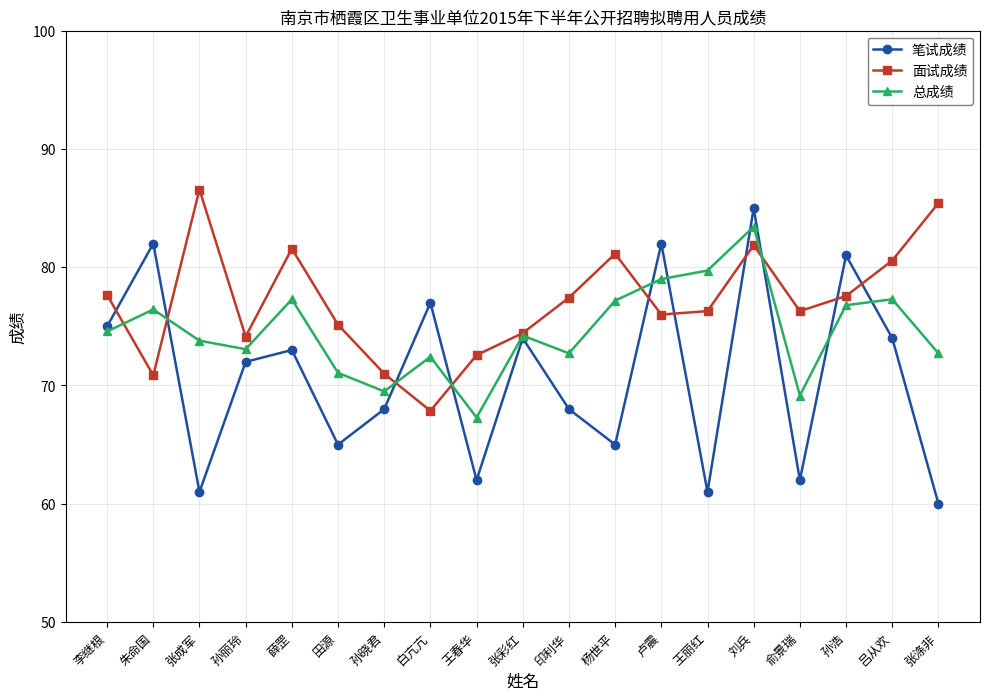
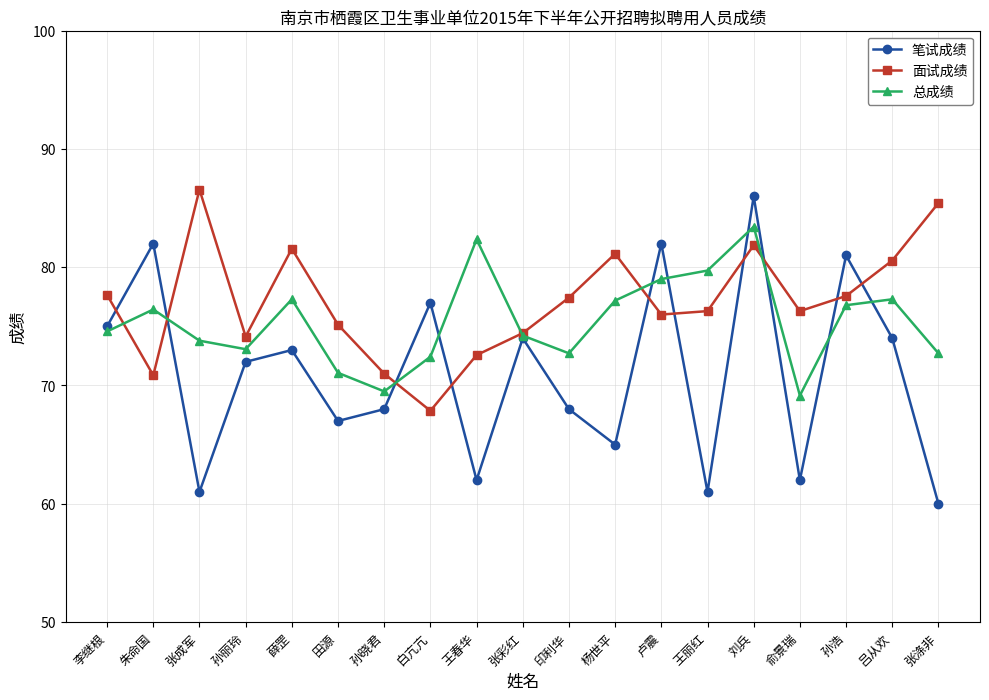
  {
    "笔试成绩": {
      "李继根": 75,
      "朱命国": 82,
      "张成军": 61,
      "孙丽玲": 72,
      "薛罡": 73,
-     "田源": 65,
+     "田源": 67,
      "孙晓君": 68,
      "白亢亢": 77,
      "王春华": 62,
      "张彩红": 74,
      "印利华": 68,
      "杨世平": 65,
      "卢震": 82,
      "王丽红": 61,
-     "刘兵": 85,
+     "刘兵": 86,
      "俞景瑞": 62,
      "孙浩": 81,
      "吕从欢": 74,
      "张涤非": 60
    },
    "面试成绩": {
      "李继根": 77.7,
      "朱命国": 70.9,
      "张成军": 86.6,
      "孙丽玲": 74.1,
      "薛罡": 81.6,
      "田源": 75.1,
      "孙晓君": 71.0,
      "白亢亢": 67.9,
      "王春华": 72.6,
      "印利华": 77.4,
      "杨世平": 81.1,
      "卢震": 76.0,
      "王丽红": 76.3,
      "刘兵": 81.9,
      "俞景瑞": 76.3,
      "孙浩": 77.6,
      "吕从欢": 80.6,
      "张涤非": 85.4
    },
    "总成绩": {
      "李继根": 74.6,
      "朱命国": 76.4,
      "张成军": 73.8,
      "孙丽玲": 73.1,
      "薛罡": 77.3,
      "田源": 71.1,
      "孙晓君": 69.5,
      "白亢亢": 72.4,
-     "王春华": 67.3,
+     "王春华": 82.4,
      "印利华": 72.7,
      "杨世平": 77.2,
      "卢震": 79.0,
      "王丽红": 79.7,
      "刘兵": 83.4,
      "俞景瑞": 69.2,
      "孙浩": 76.8,
      "吕从欢": 77.3,
      "张涤非": 72.7
    }
  }
